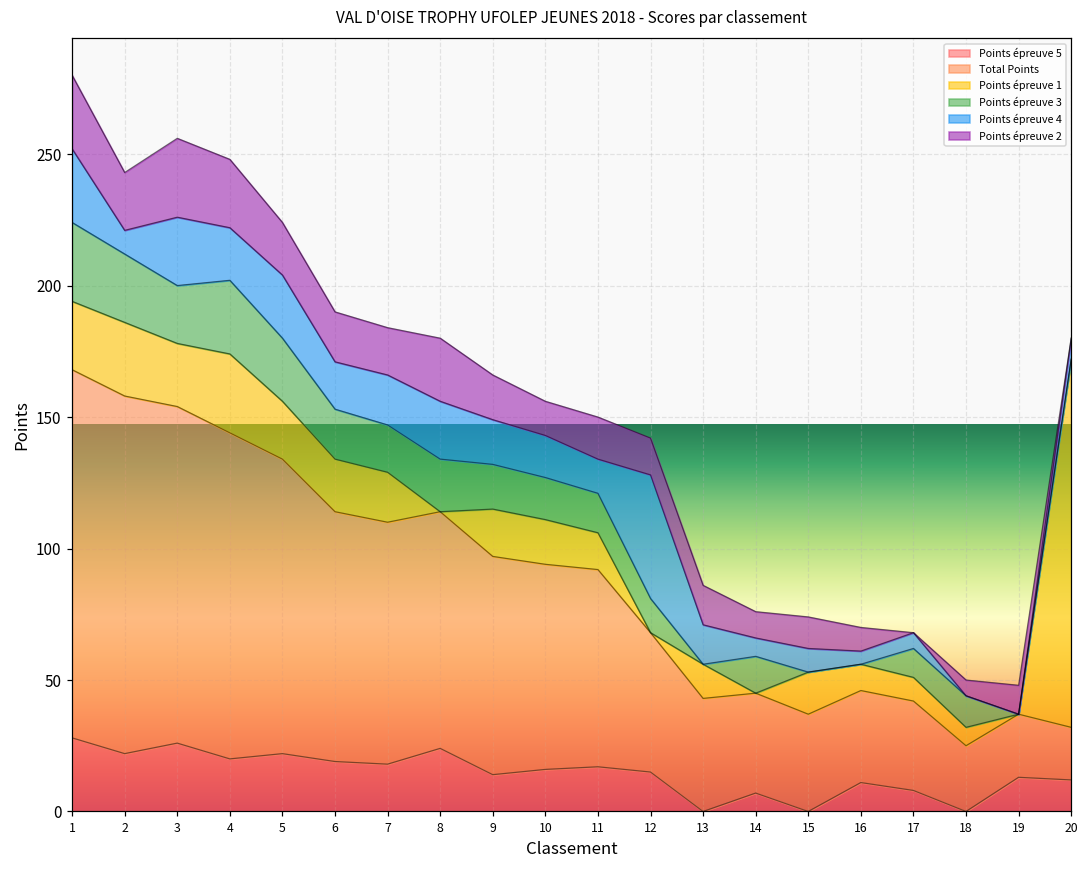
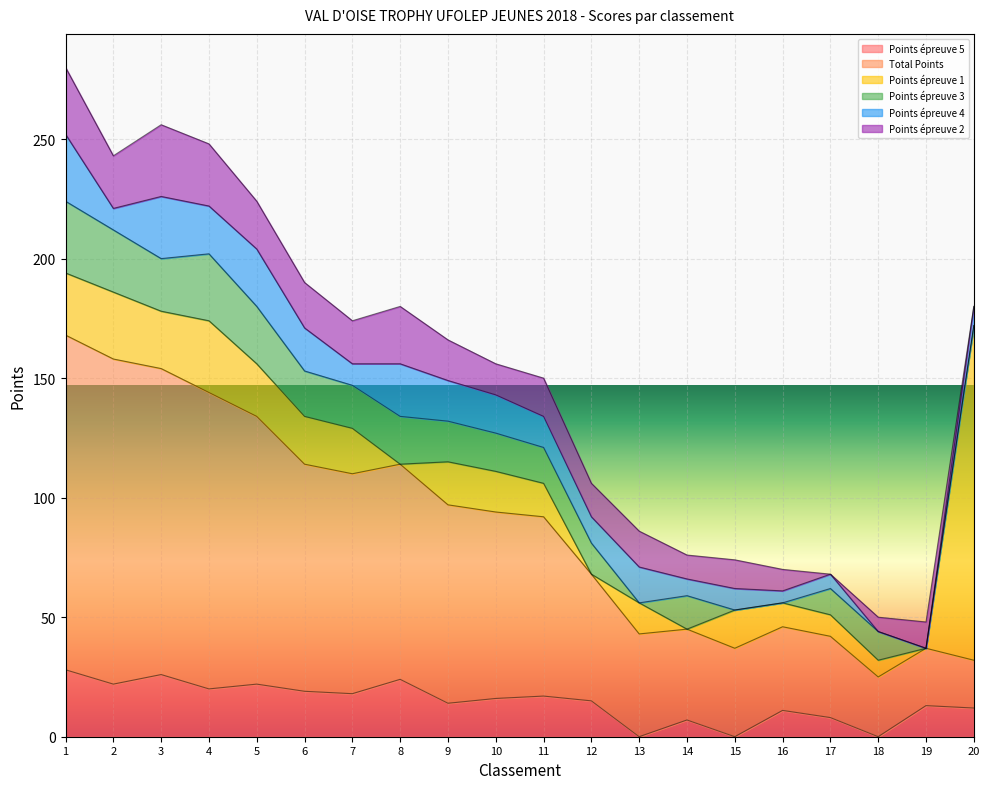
  {
    "Points épreuve 1": {
      "1": 26,
      "2": 28,
      "3": 24,
      "4": 30,
      "5": 22,
      "6": 20,
      "7": 19,
      "9": 18,
      "10": 17,
      "11": 14,
      "17": 9,
      "18": 7
    },
    "Points épreuve 3": {
      "1": 30,
      "2": 26,
      "3": 22,
      "4": 28,
      "5": 24,
      "6": 19,
      "7": 18,
      "8": 20,
      "9": 17,
      "10": 16,
      "11": 15,
      "12": 13,
      "14": 14,
      "17": 11
    },
    "Points épreuve 4": {
      "1": 28,
      "2": 9,
      "3": 26,
      "4": 20,
      "5": 24,
      "6": 18,
-     "7": 19,
+     "7": 9,
      "8": 22,
      "9": 17,
      "10": 16,
      "11": 13,
-     "12": 47,
+     "12": 11,
      "13": 15,
      "14": 7,
      "15": 9,
      "16": 5
    },
    "Points épreuve 2": {
      "1": 28,
      "2": 22,
      "3": 30,
      "4": 26,
      "5": 20,
      "6": 19,
      "7": 18,
      "8": 24,
      "9": 17,
      "10": 13,
      "11": 16,
      "12": 14,
      "13": 15,
      "14": 10,
      "15": 12,
      "16": 9,
      "18": 6,
      "19": 11
    }
  }
